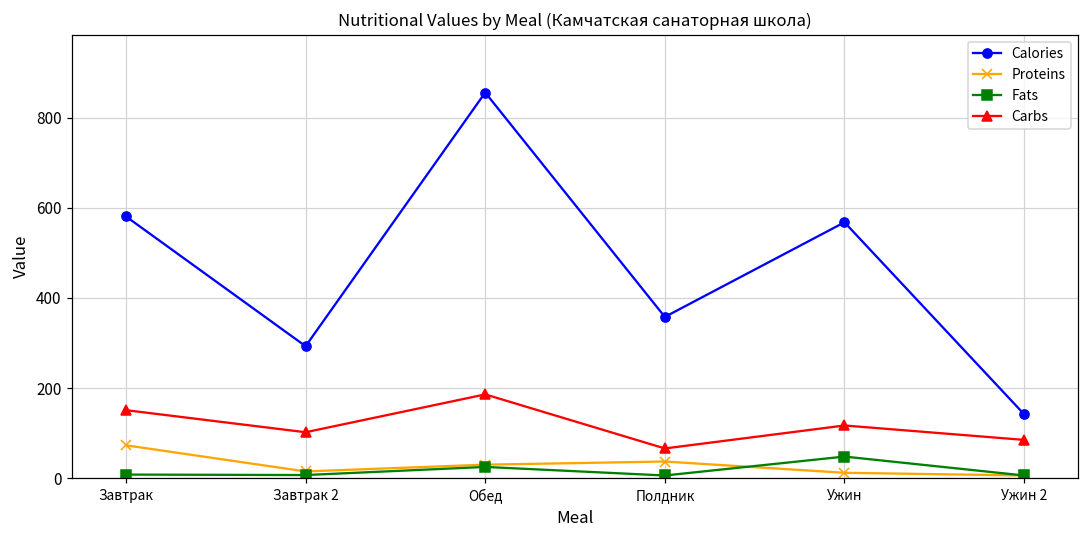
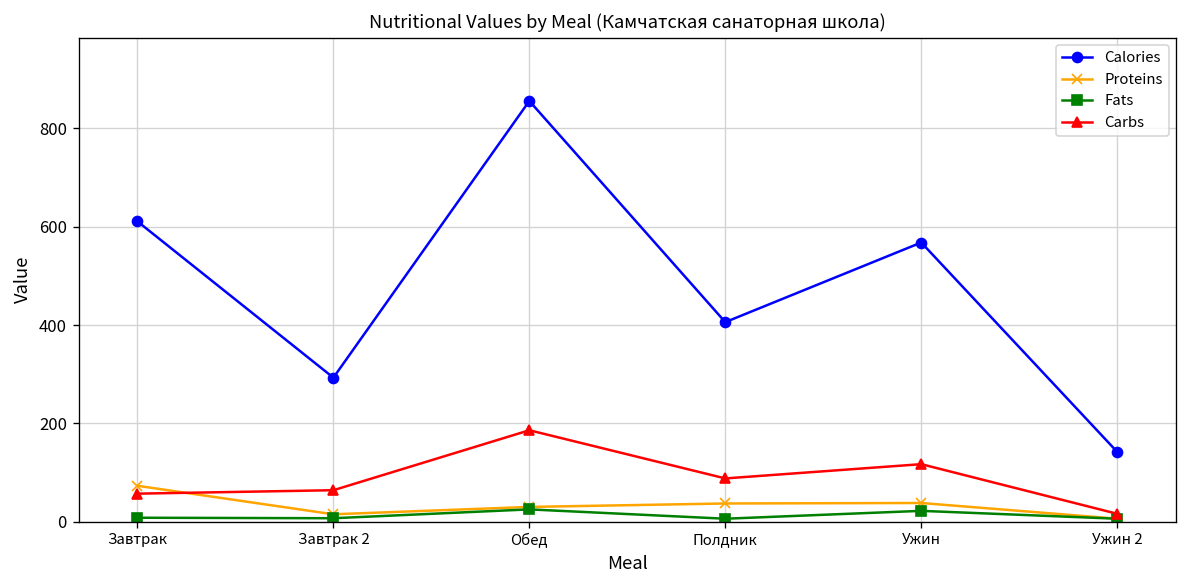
  {
    "Calories": {
-     "Завтрак": 580,
+     "Завтрак": 610,
      "Завтрак 2": 290,
      "Обед": 860,
-     "Полдник": 360,
+     "Полдник": 410,
      "Ужин": 570,
      "Ужин 2": 140
    },
    "Proteins": {
      "Завтрак": 70,
      "Завтрак 2": 20,
      "Полдник": 40,
-     "Ужин": 10
+     "Ужин": 40
    },
    "Fats": {
      "Завтрак": 10,
      "Завтрак 2": 10,
      "Полдник": 10,
-     "Ужин": 50
+     "Ужин": 20
    },
    "Carbs": {
-     "Завтрак": 150,
-     "Завтрак 2": 100,
+     "Завтрак": 60,
+     "Завтрак 2": 60,
      "Обед": 190,
-     "Полдник": 70,
+     "Полдник": 90,
      "Ужин": 120,
-     "Ужин 2": 90
+     "Ужин 2": 20
    }
  }
